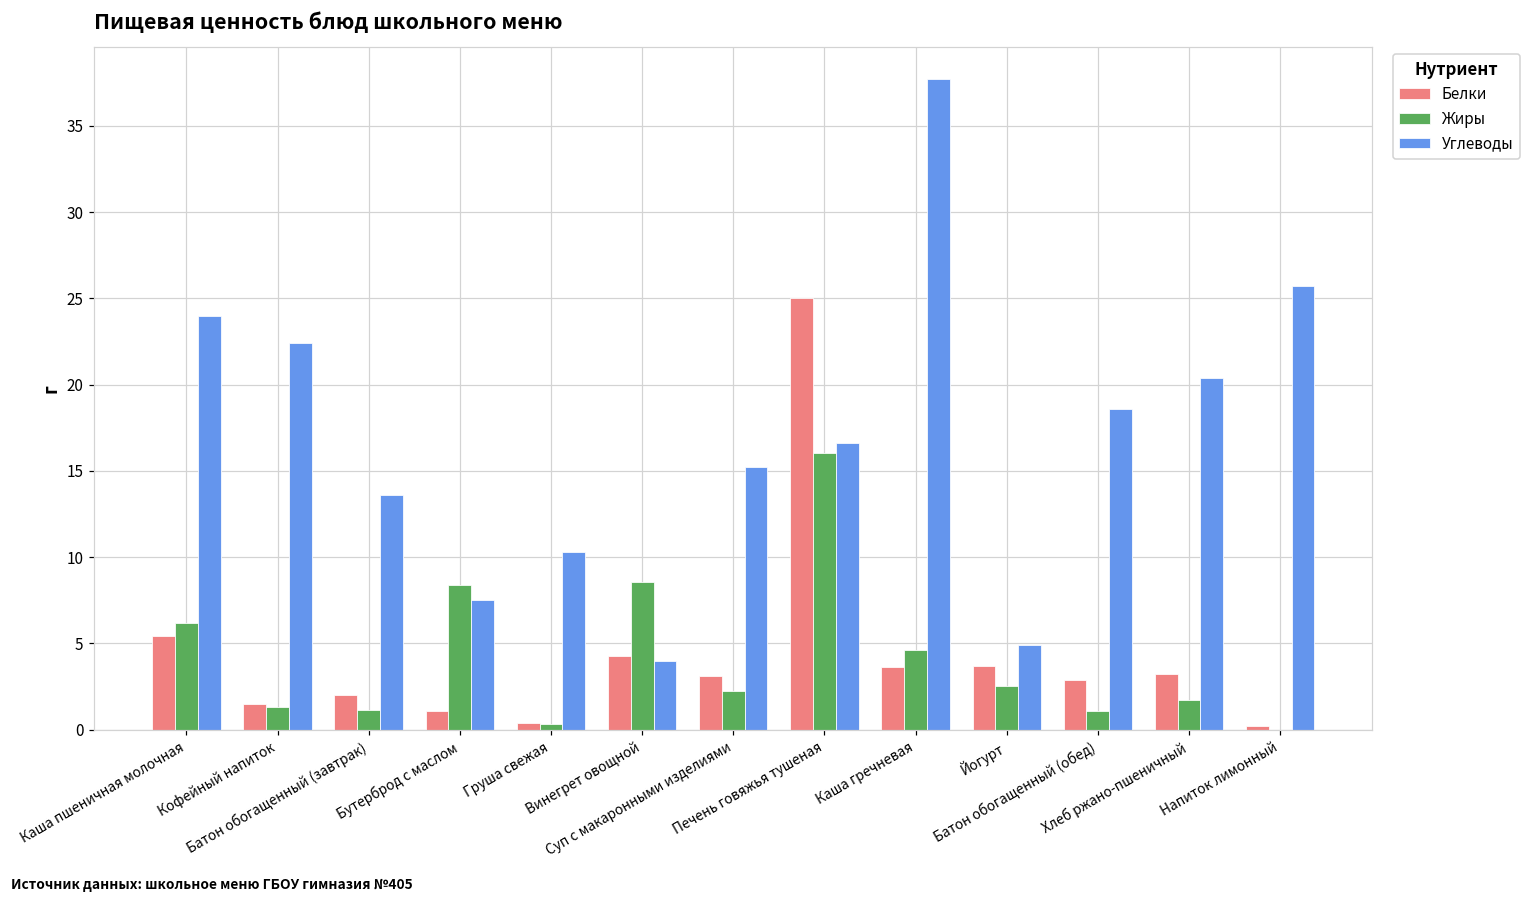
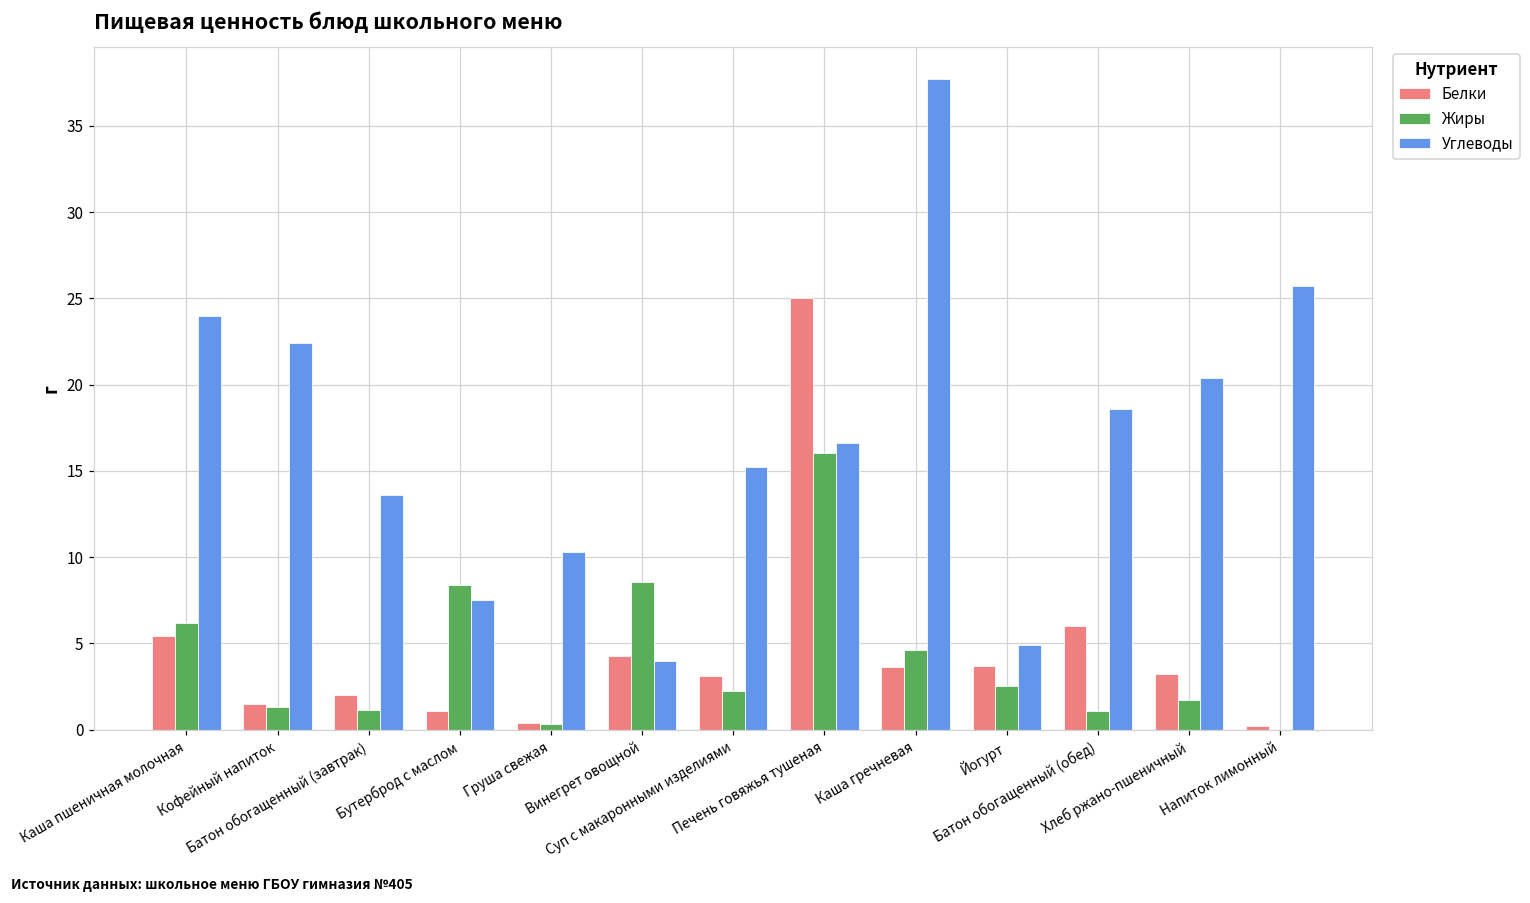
  {
    "Белки": {
      "Каша пшеничная молочная": 5.4,
      "Кофейный напиток": 1.5,
      "Батон обогащенный (завтрак)": 2.0,
      "Бутерброд с маслом": 1.1,
      "Груша свежая": 0.4,
      "Винегрет овощной": 4.2,
      "Суп с макаронными изделиями": 3.1,
      "Печень говяжья тушеная": 25.0,
      "Каша гречневая": 3.6,
      "Йогурт": 3.7,
-     "Батон обогащенный (обед)": 2.9,
+     "Батон обогащенный (обед)": 6.0,
      "Хлеб ржано-пшеничный": 3.2,
      "Напиток лимонный": 0.2
    },
    "Жиры": {
      "Каша пшеничная молочная": 6.2,
      "Кофейный напиток": 1.3,
      "Батон обогащенный (завтрак)": 1.2,
      "Бутерброд с маслом": 8.4,
      "Груша свежая": 0.3,
      "Винегрет овощной": 8.6,
      "Суп с макаронными изделиями": 2.2,
      "Печень говяжья тушеная": 16.1,
      "Каша гречневая": 4.6,
      "Йогурт": 2.5,
      "Батон обогащенный (обед)": 1.1,
      "Хлеб ржано-пшеничный": 1.7,
      "Напиток лимонный": 0.0
    },
    "Углеводы": {
      "Каша пшеничная молочная": 24.0,
      "Кофейный напиток": 22.4,
      "Батон обогащенный (завтрак)": 13.6,
      "Бутерброд с маслом": 7.5,
      "Груша свежая": 10.3,
      "Винегрет овощной": 4.0,
      "Суп с макаронными изделиями": 15.2,
      "Печень говяжья тушеная": 16.6,
      "Каша гречневая": 37.7,
      "Йогурт": 4.9,
      "Батон обогащенный (обед)": 18.6,
      "Хлеб ржано-пшеничный": 20.4,
      "Напиток лимонный": 25.7
    }
  }
